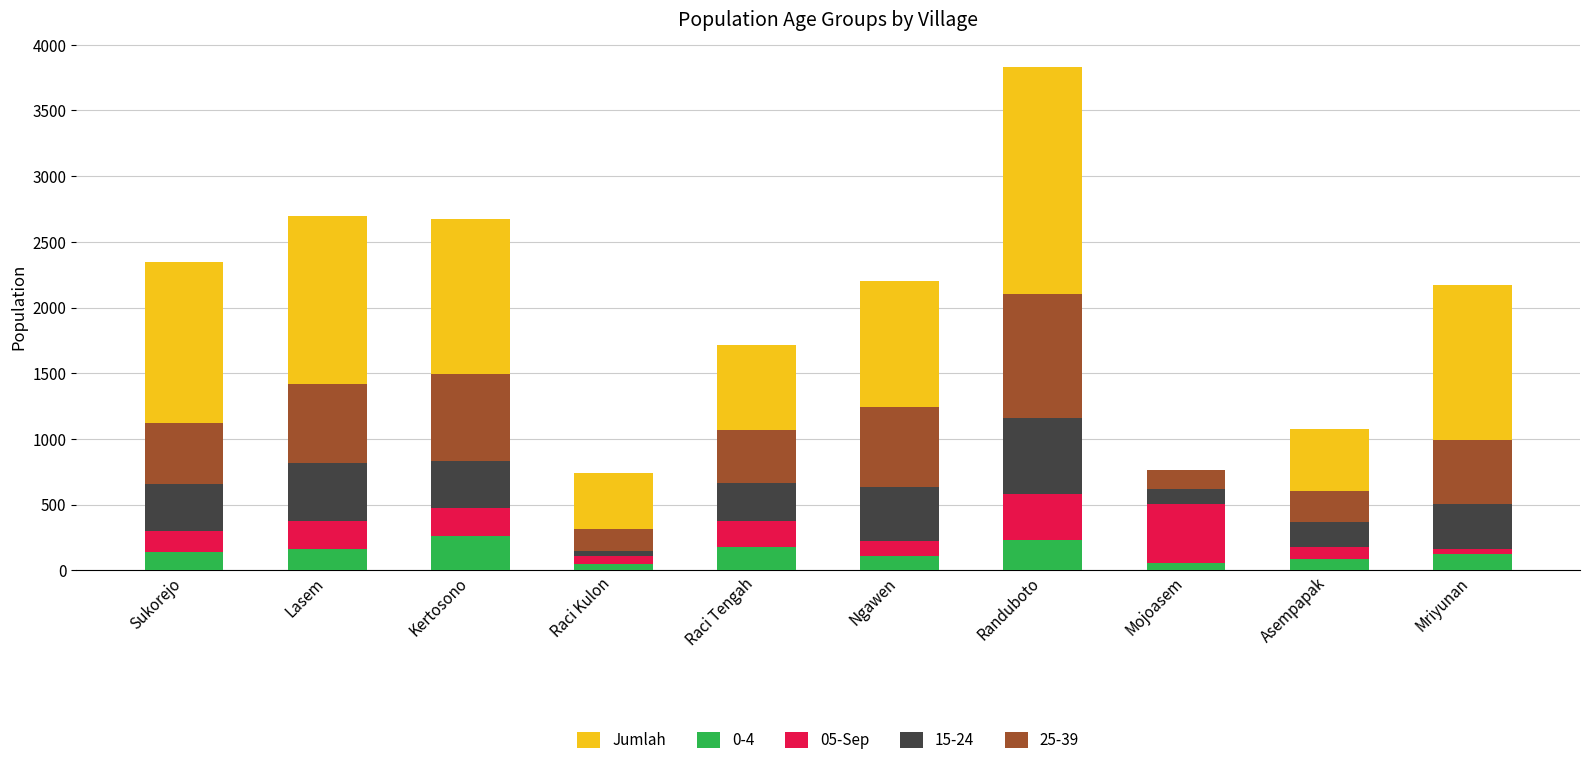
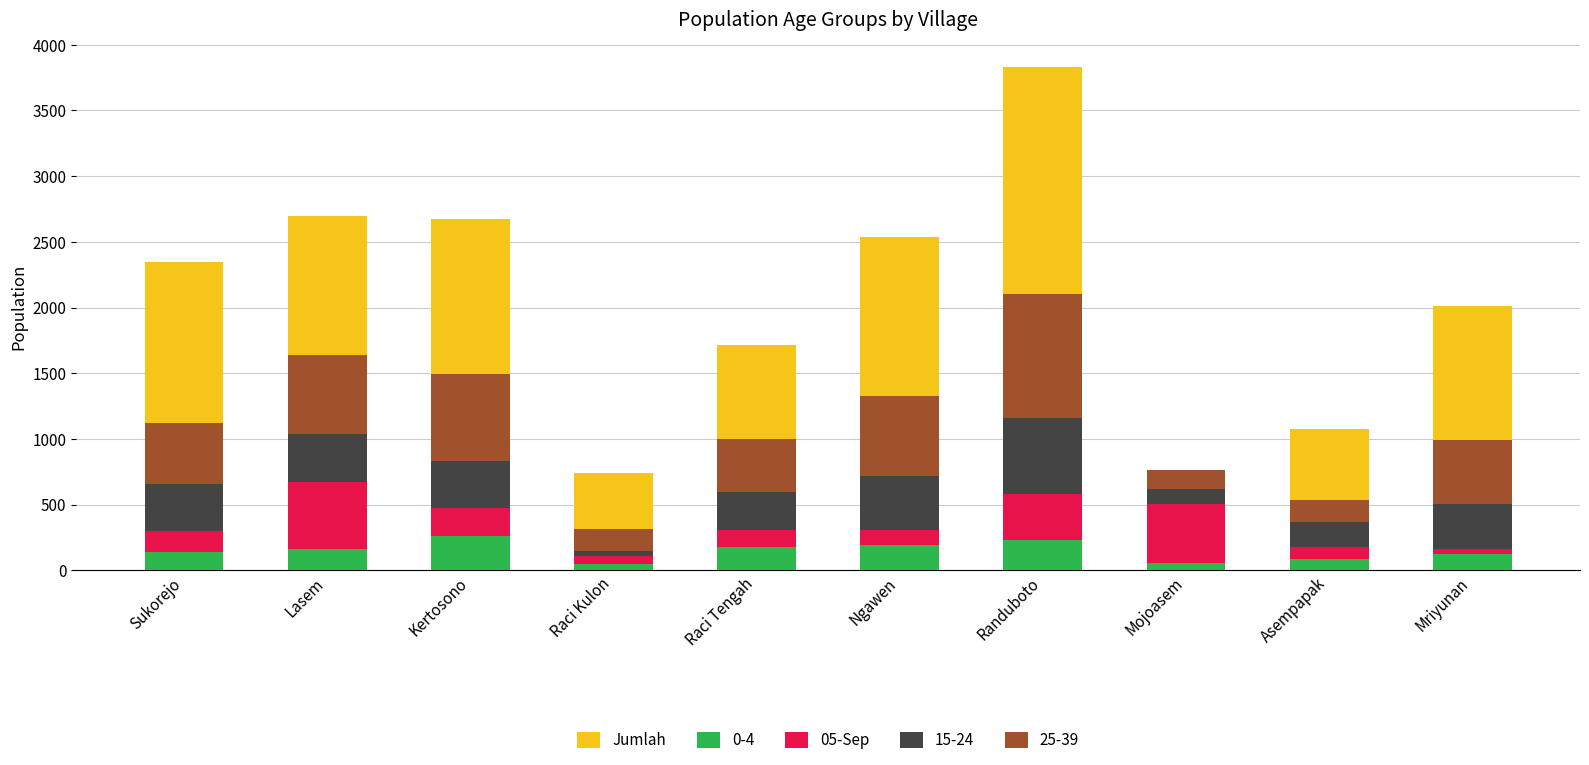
  {
    "Jumlah": {
      "Sukorejo": 2340,
      "Lasem": 2700,
      "Kertosono": 2670,
      "Raci Kulon": 740,
      "Raci Tengah": 1710,
-     "Ngawen": 2200,
+     "Ngawen": 2530,
      "Randuboto": 3830,
      "Asempapak": 1080,
-     "Mriyunan": 2170
+     "Mriyunan": 2010
    },
    "0-4": {
-     "Ngawen": 110
+     "Ngawen": 200
    },
    "05-Sep": {
-     "Lasem": 210,
-     "Raci Tengah": 200
+     "Lasem": 510,
+     "Raci Tengah": 130
    },
    "15-24": {
-     "Lasem": 450,
+     "Lasem": 370,
      "Mojoasem": 110
    },
    "25-39": {
      "Mojoasem": 150,
-     "Asempapak": 240
+     "Asempapak": 170
    }
  }
